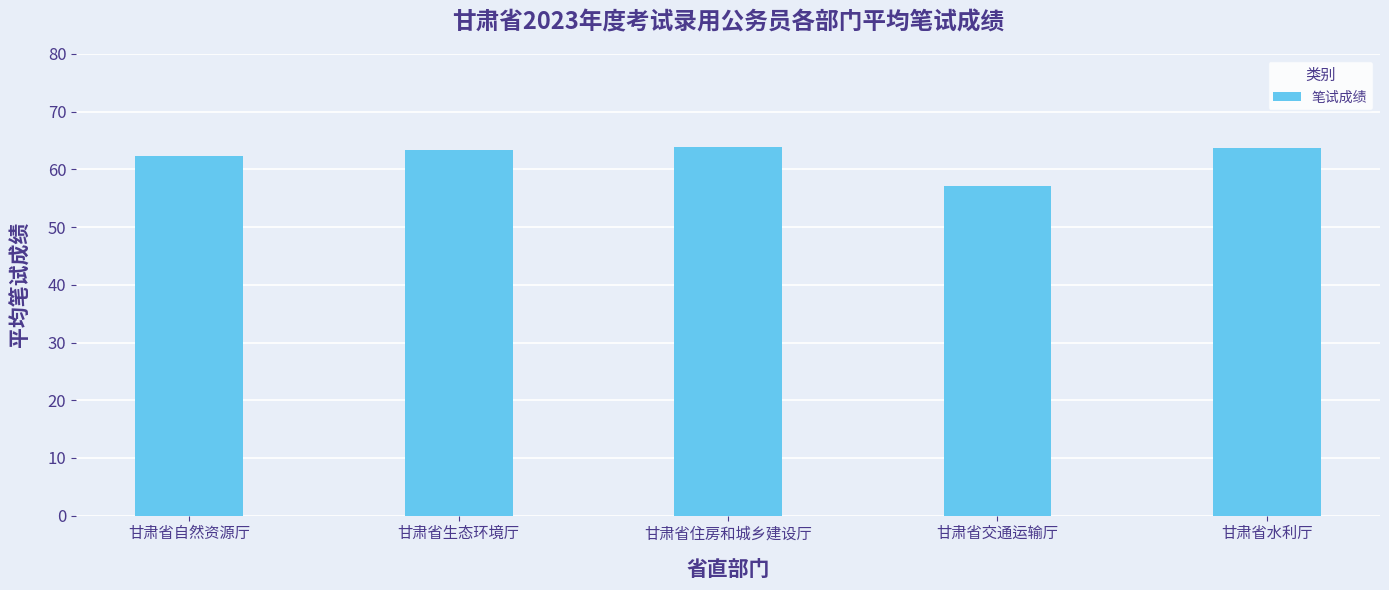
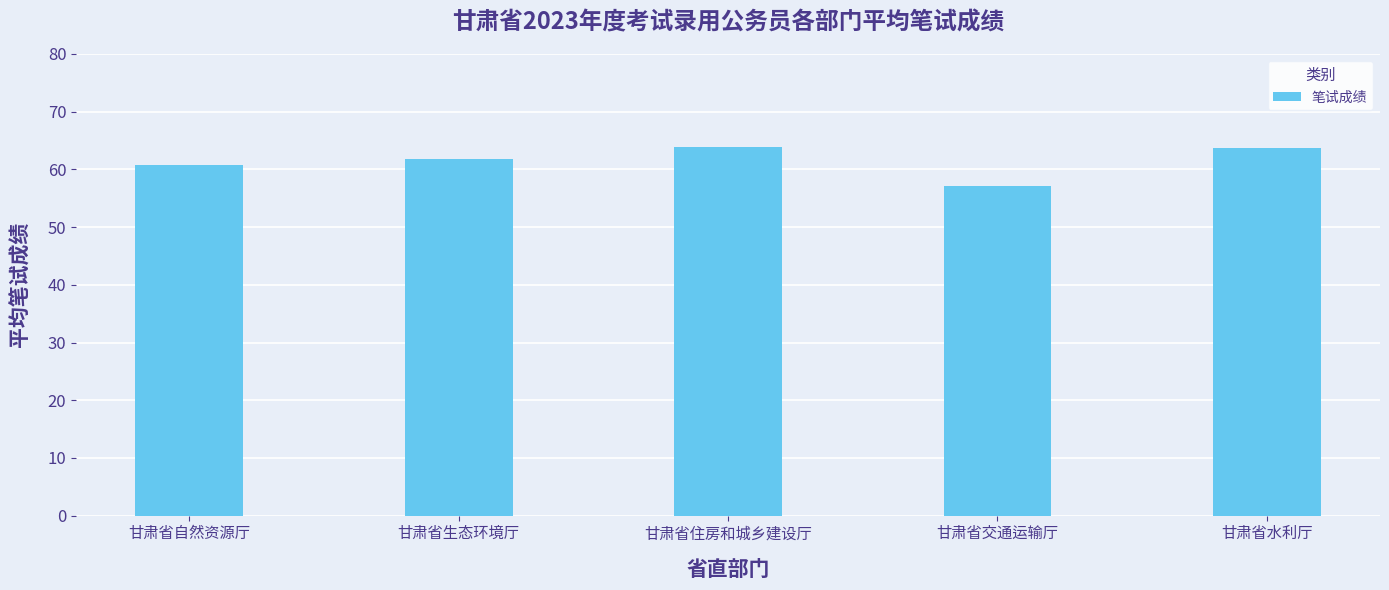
  {
-   "甘肃省自然资源厅": 62,
-   "甘肃省生态环境厅": 63,
+   "甘肃省自然资源厅": 61,
+   "甘肃省生态环境厅": 62,
    "甘肃省住房和城乡建设厅": 64,
    "甘肃省交通运输厅": 57,
    "甘肃省水利厅": 64
  }
